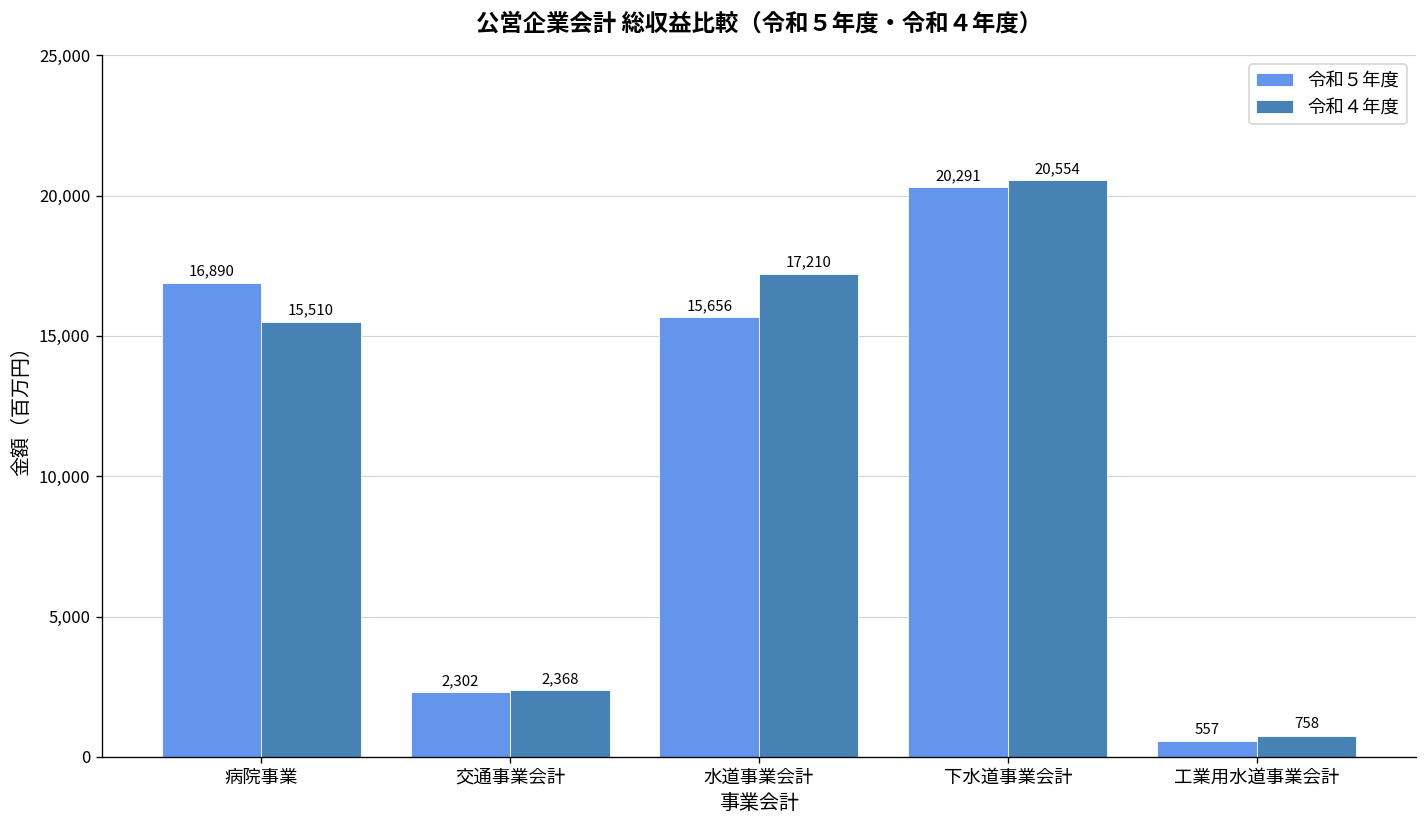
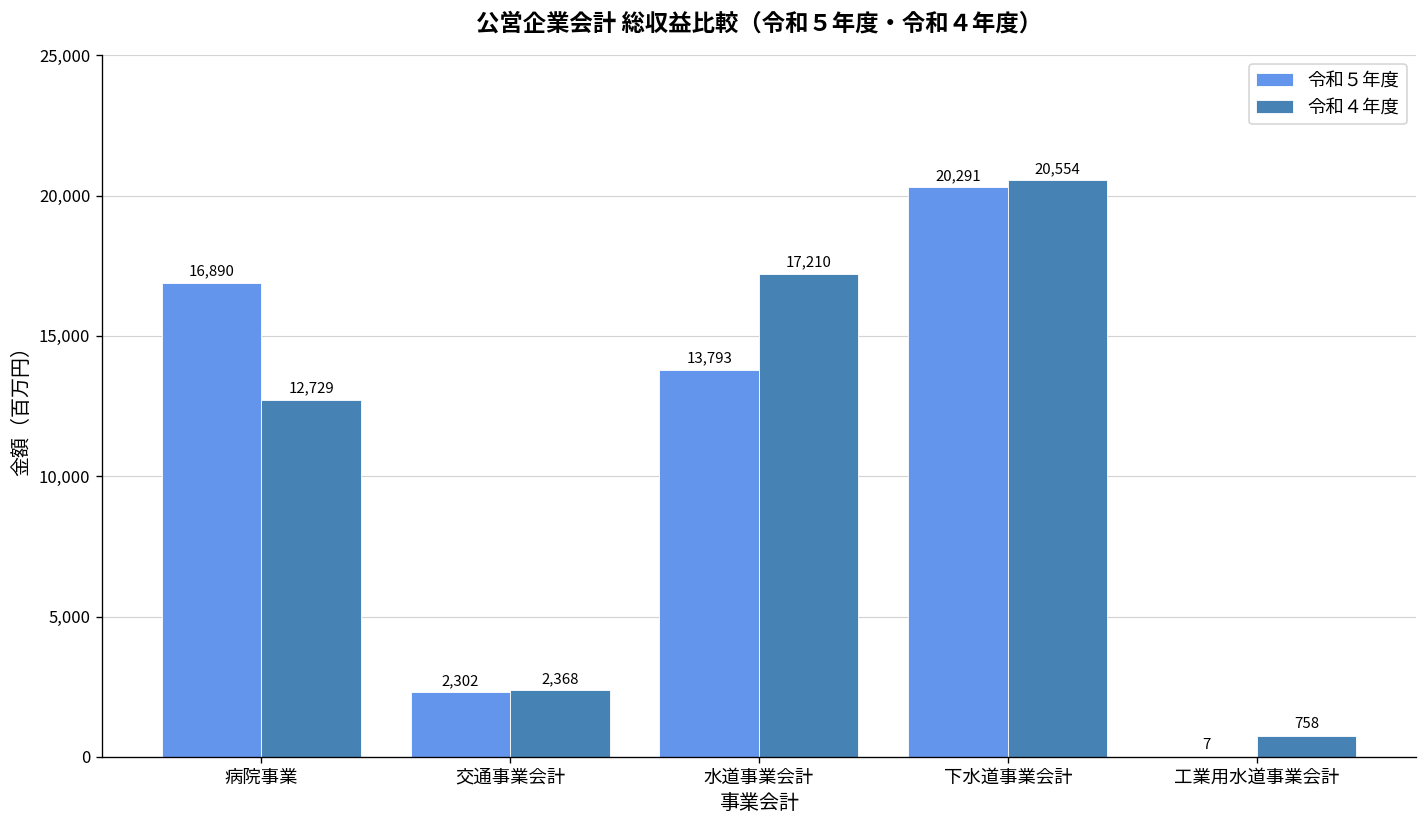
  {
    "令和５年度": {
      "病院事業": "16,890",
      "交通事業会計": "2,302",
-     "水道事業会計": "15,656",
+     "水道事業会計": "13,793",
      "下水道事業会計": "20,291",
-     "工業用水道事業会計": "557"
+     "工業用水道事業会計": "7"
    },
    "令和４年度": {
-     "病院事業": "15,510",
+     "病院事業": "12,729",
      "交通事業会計": "2,368",
      "水道事業会計": "17,210",
      "下水道事業会計": "20,554",
      "工業用水道事業会計": "758"
    }
  }
